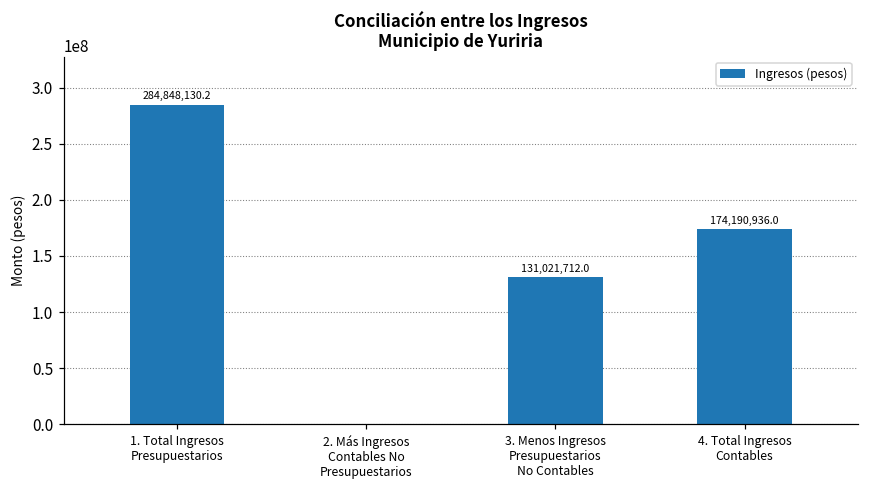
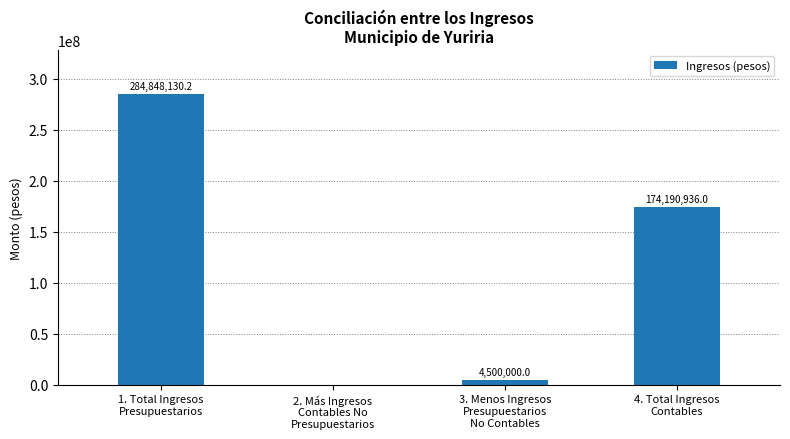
  {
    "1. Total Ingresos Presupuestarios": "284,848,130.2",
-   "3. Menos Ingresos Presupuestarios No Contables": "131,021,712.0",
+   "3. Menos Ingresos Presupuestarios No Contables": "4,500,000.0",
    "4. Total Ingresos Contables": "174,190,936.0"
  }
